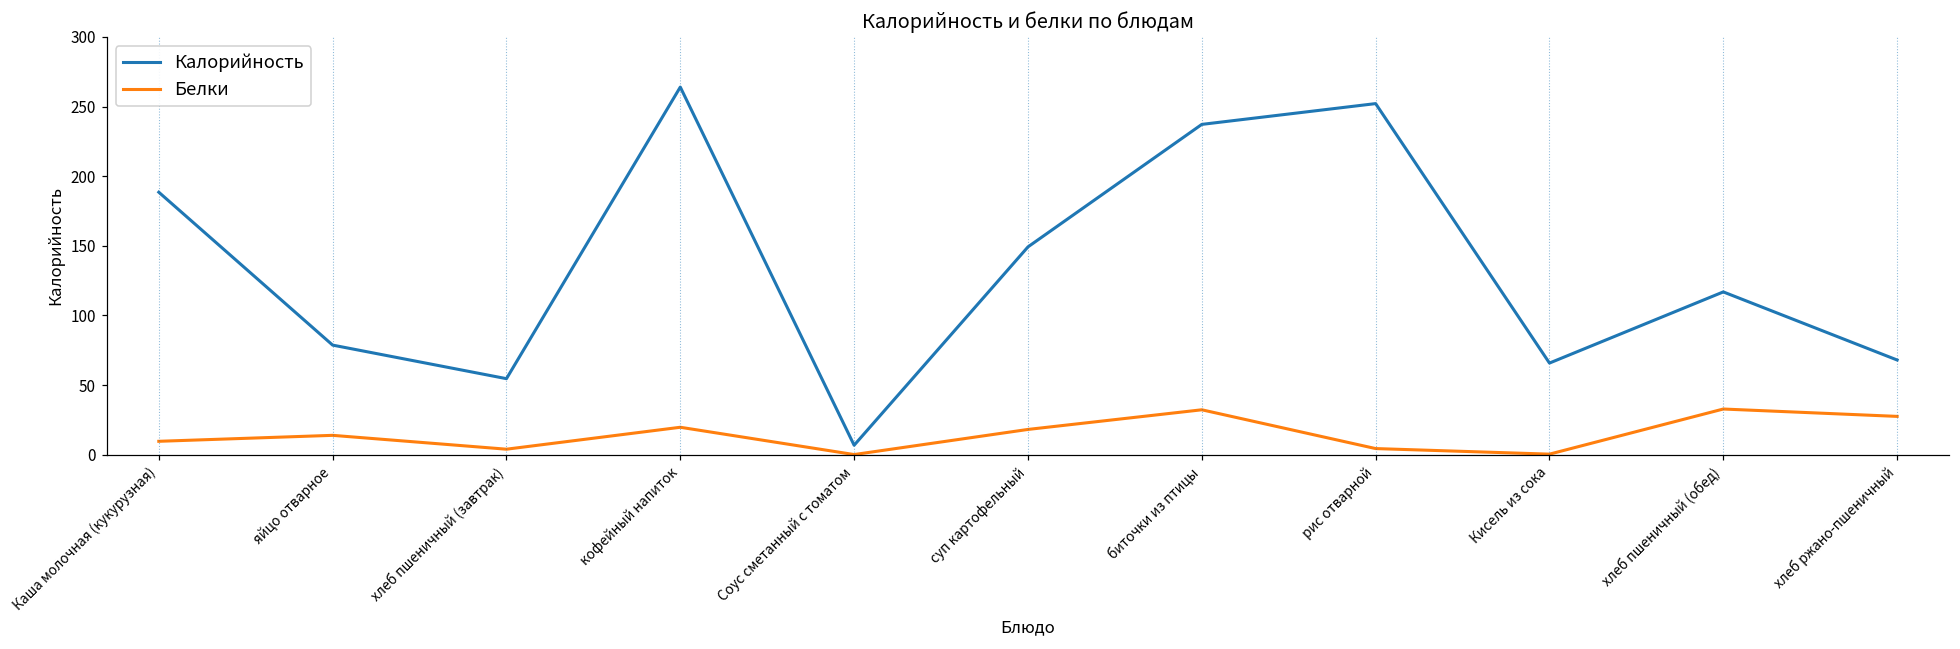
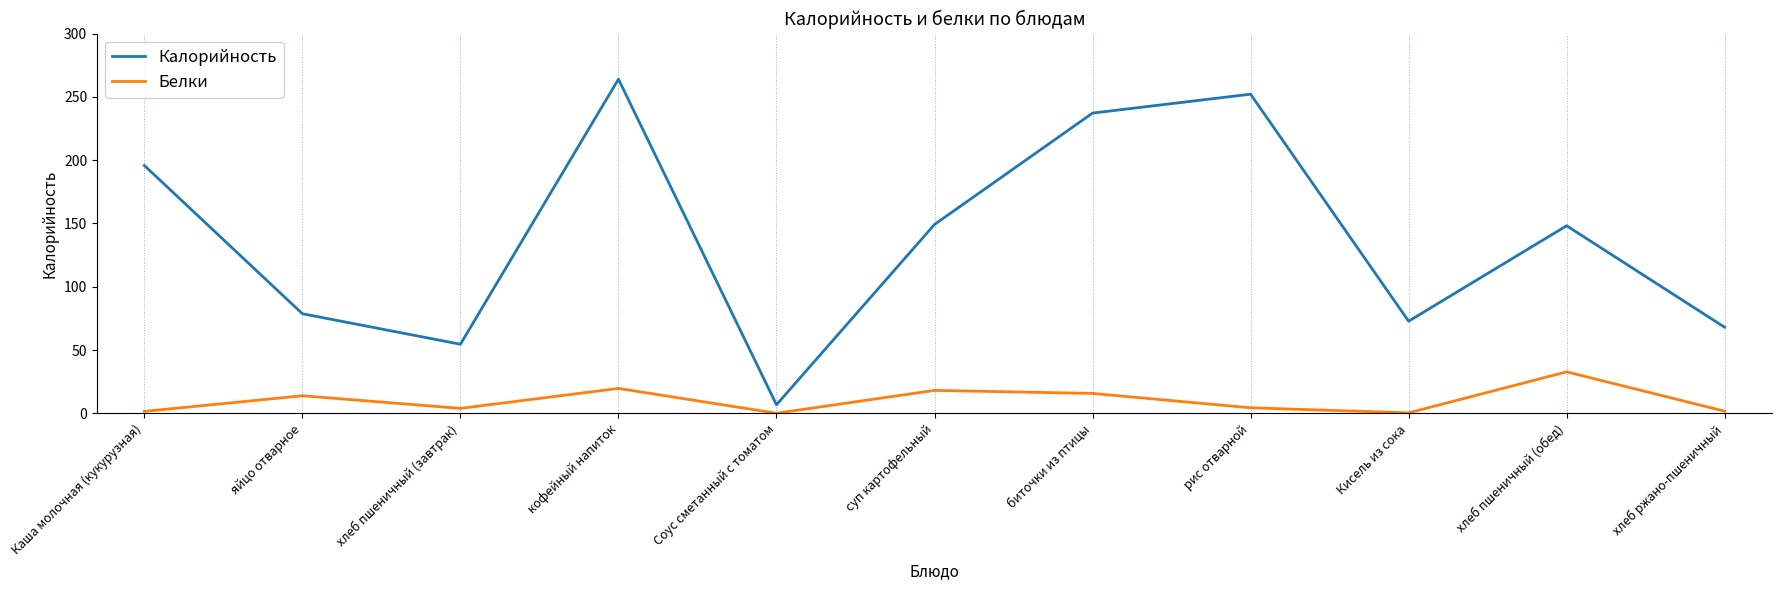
  {
    "Калорийность": {
-     "Каша молочная (кукурузная)": 189,
+     "Каша молочная (кукурузная)": 196,
      "яйцо отварное": 79,
      "хлеб пшеничный (завтрак)": 55,
      "кофейный напиток": 264,
      "Соус сметанный с томатом": 7,
      "суп картофельный": 149,
      "биточки из птицы": 237,
      "рис отварной": 252,
-     "Кисель из сока": 66,
-     "хлеб пшеничный (обед)": 117,
+     "Кисель из сока": 73,
+     "хлеб пшеничный (обед)": 148,
      "хлеб ржано-пшеничный": 68
    },
    "Белки": {
-     "Каша молочная (кукурузная)": 10,
+     "Каша молочная (кукурузная)": 2,
      "яйцо отварное": 14,
      "хлеб пшеничный (завтрак)": 4,
      "кофейный напиток": 20,
      "Соус сметанный с томатом": 0,
      "суп картофельный": 18,
-     "биточки из птицы": 32,
+     "биточки из птицы": 16,
      "рис отварной": 4,
      "Кисель из сока": 0,
      "хлеб пшеничный (обед)": 33,
-     "хлеб ржано-пшеничный": 28
+     "хлеб ржано-пшеничный": 2
    }
  }
